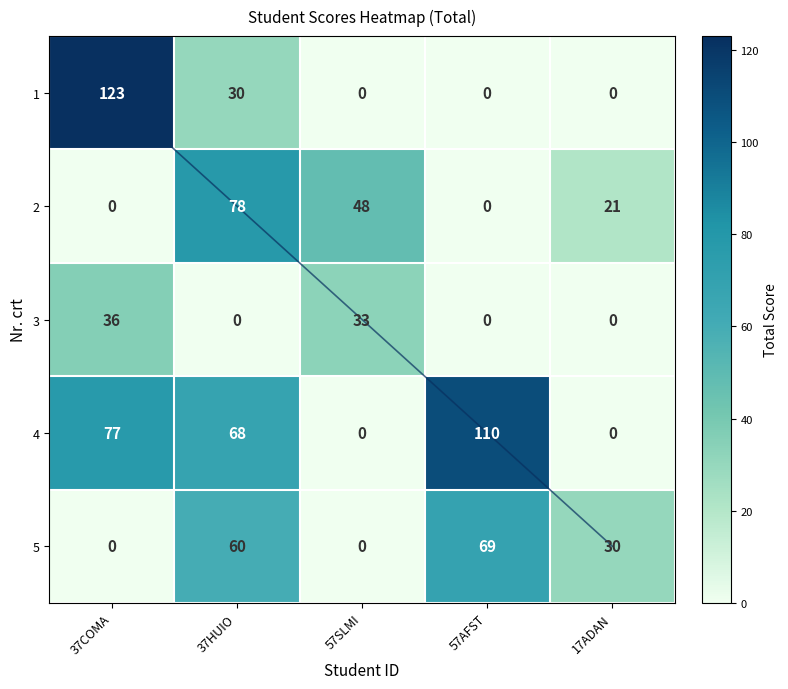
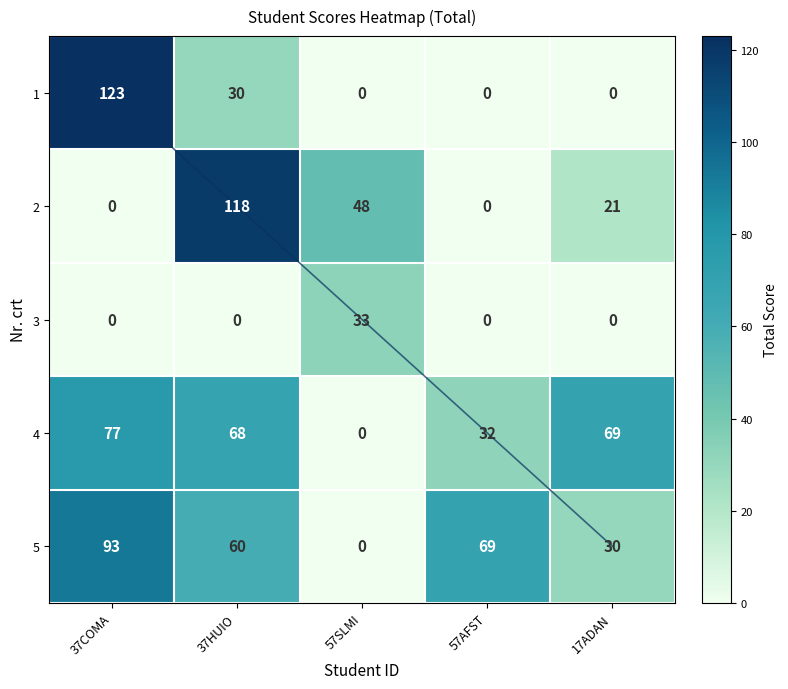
  {
    "1": {
      "37HUIO": 30,
      "57SLMI": 0,
      "57AFST": 0,
      "17ADAN": 0
    },
    "2": {
      "37COMA": 0,
-     "37HUIO": 78,
+     "37HUIO": 118,
      "57SLMI": 48,
      "57AFST": 0,
      "17ADAN": 21
    },
    "3": {
-     "37COMA": 36,
+     "37COMA": 0,
      "37HUIO": 0,
      "57AFST": 0,
      "17ADAN": 0
    },
    "4": {
      "37COMA": 77,
      "37HUIO": 68,
      "57SLMI": 0,
-     "57AFST": 110,
-     "17ADAN": 0
+     "57AFST": 32,
+     "17ADAN": 69
    },
    "5": {
-     "37COMA": 0,
+     "37COMA": 93,
      "37HUIO": 60,
      "57SLMI": 0,
      "57AFST": 69
    }
  }
